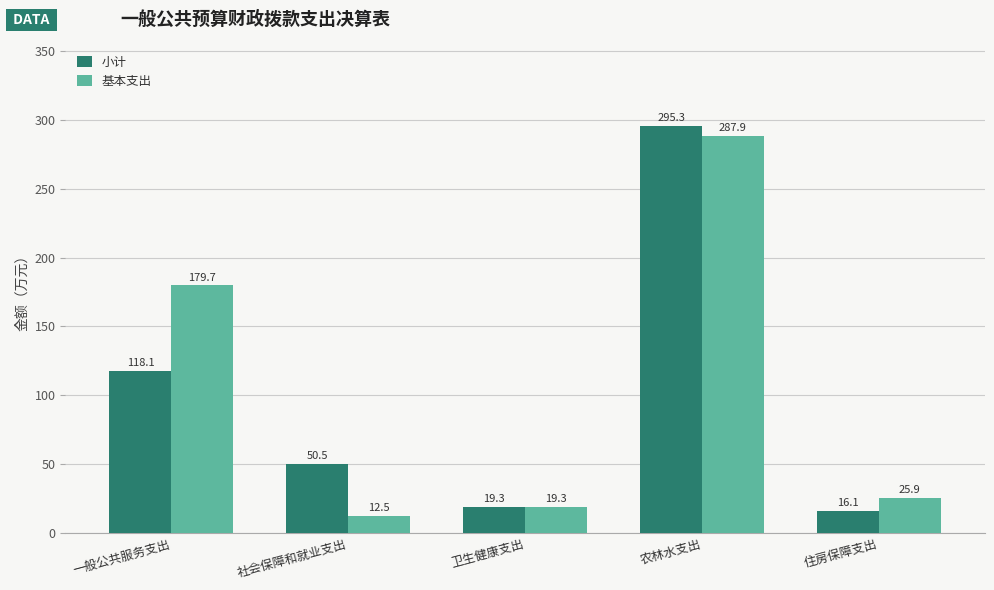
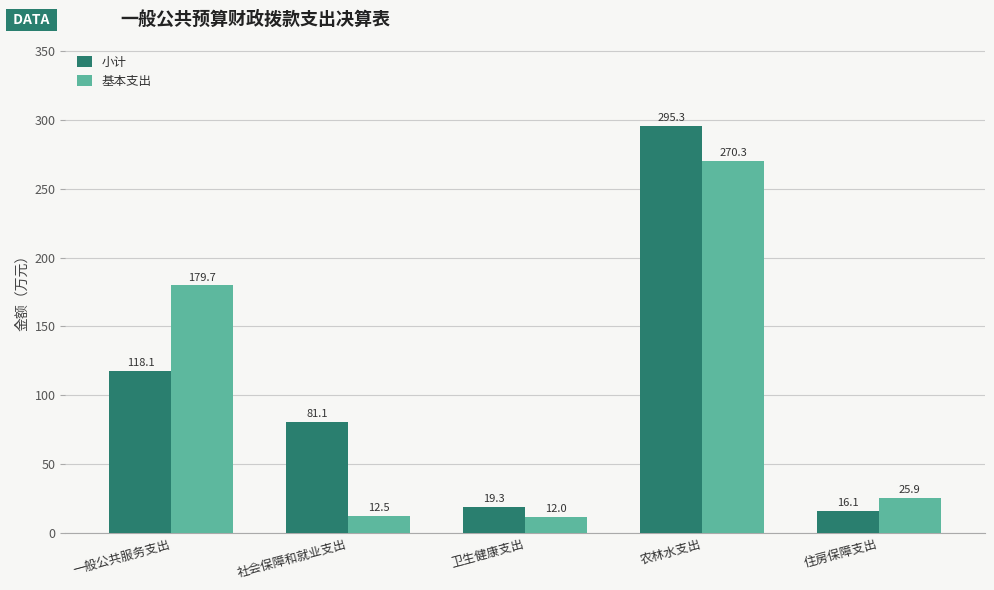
  {
    "小计": {
      "一般公共服务支出": 118.1,
-     "社会保障和就业支出": 50.5,
+     "社会保障和就业支出": 81.1,
      "卫生健康支出": 19.3,
      "农林水支出": 295.3,
      "住房保障支出": 16.1
    },
    "基本支出": {
      "一般公共服务支出": 179.7,
      "社会保障和就业支出": 12.5,
-     "卫生健康支出": 19.3,
-     "农林水支出": 287.9,
+     "卫生健康支出": 12.0,
+     "农林水支出": 270.3,
      "住房保障支出": 25.9
    }
  }
